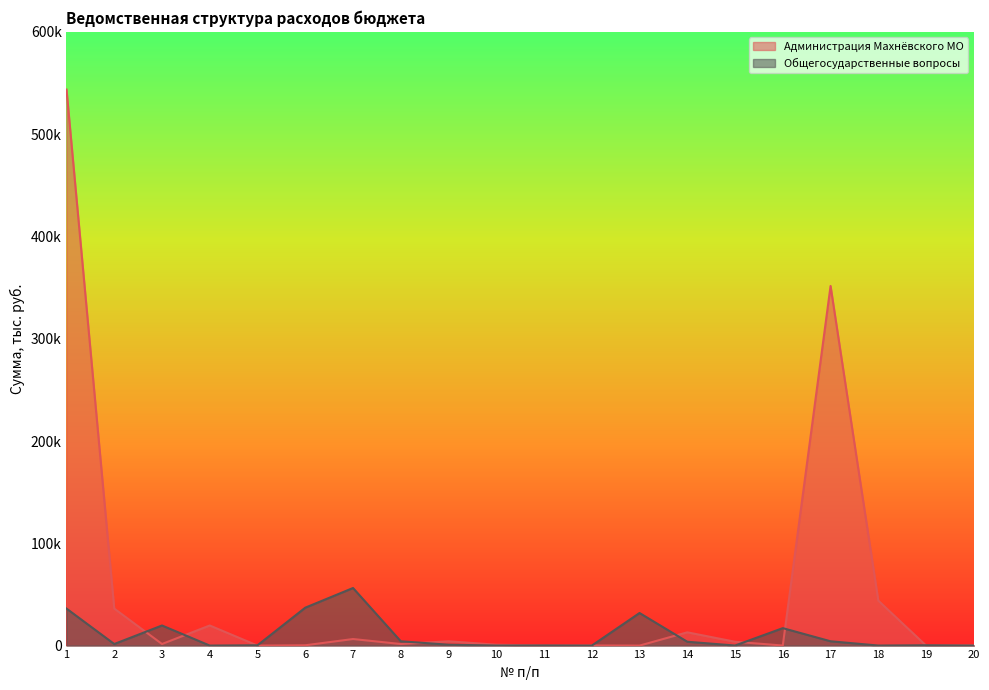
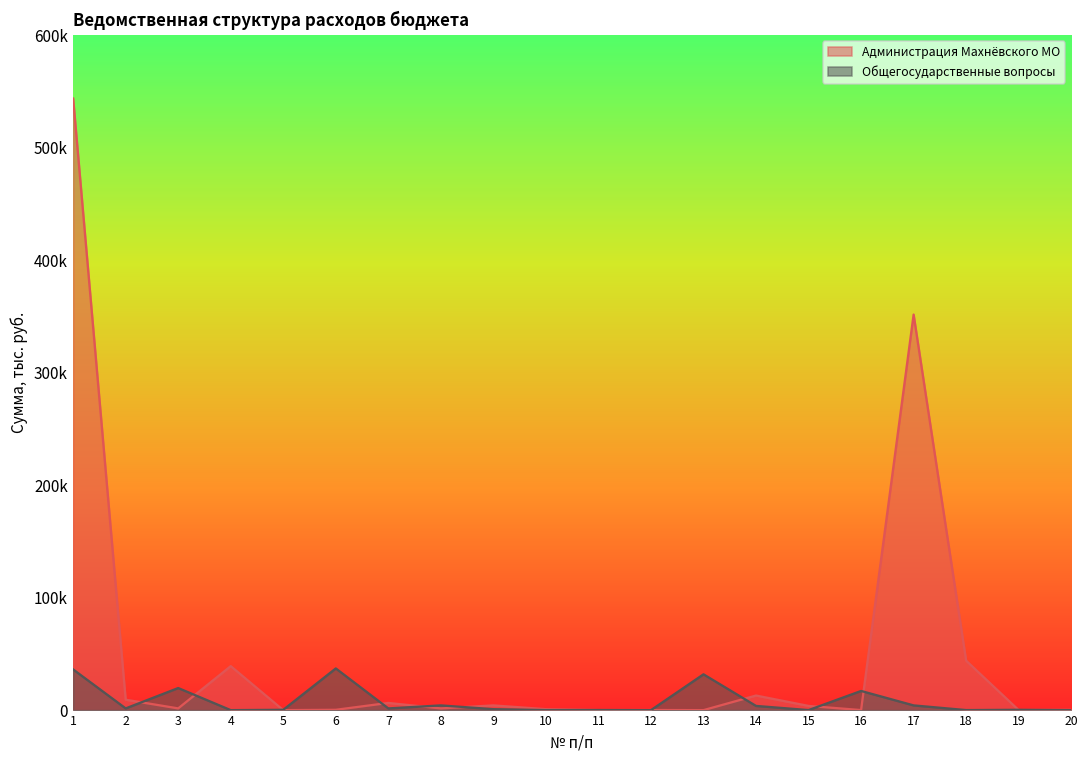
  {
    "Администрация Махнёвского МО": {
      "1": 544000,
-     "2": 36000,
+     "2": 9000,
      "3": 2000,
-     "4": 20000,
+     "4": 39000,
      "6": 0,
      "7": 6000,
      "8": 2000,
      "9": 4000,
      "13": 0,
      "14": 13000,
      "15": 4000,
      "16": 0,
      "17": 352000,
      "18": 44000
    },
    "Общегосударственные вопросы": {
      "1": 36000,
      "2": 2000,
      "3": 20000,
      "4": 0,
      "6": 37000,
-     "7": 56000,
+     "7": 2000,
      "8": 4000,
      "9": 1000,
      "13": 32000,
      "14": 4000,
      "15": 0,
      "16": 17000,
      "17": 4000,
      "18": 0
    }
  }
